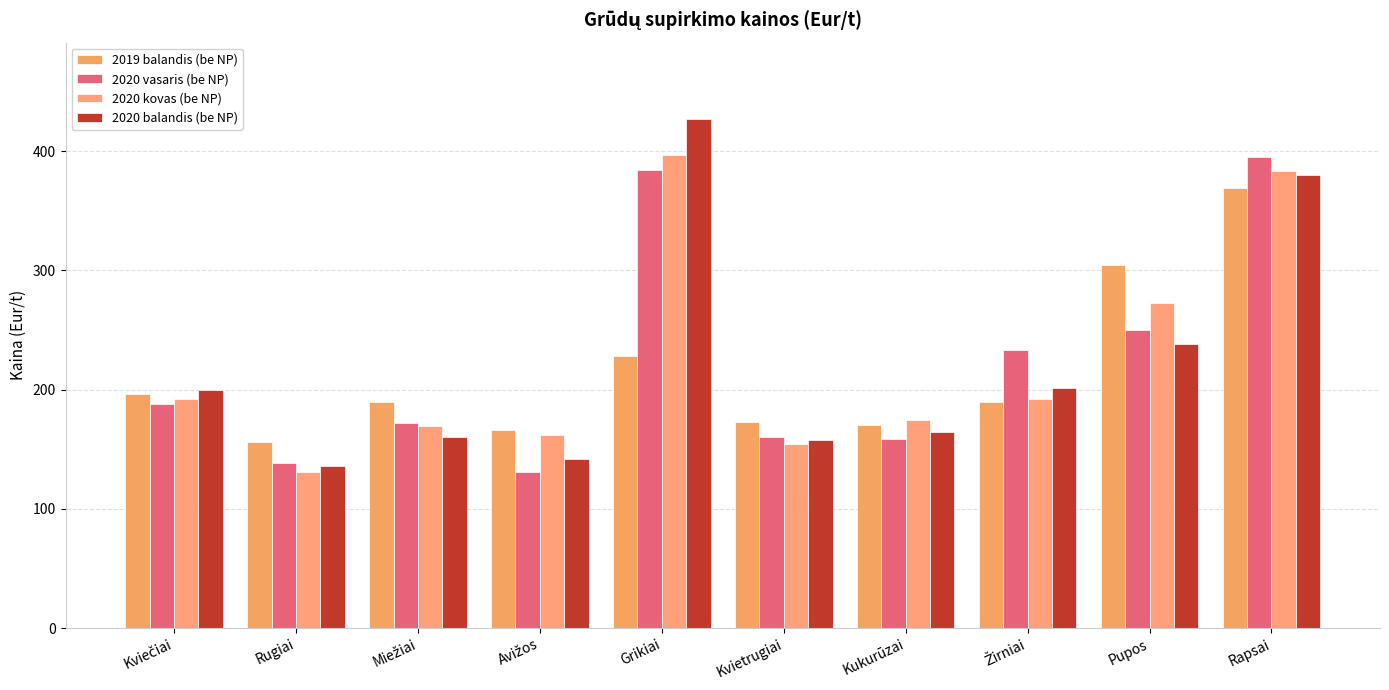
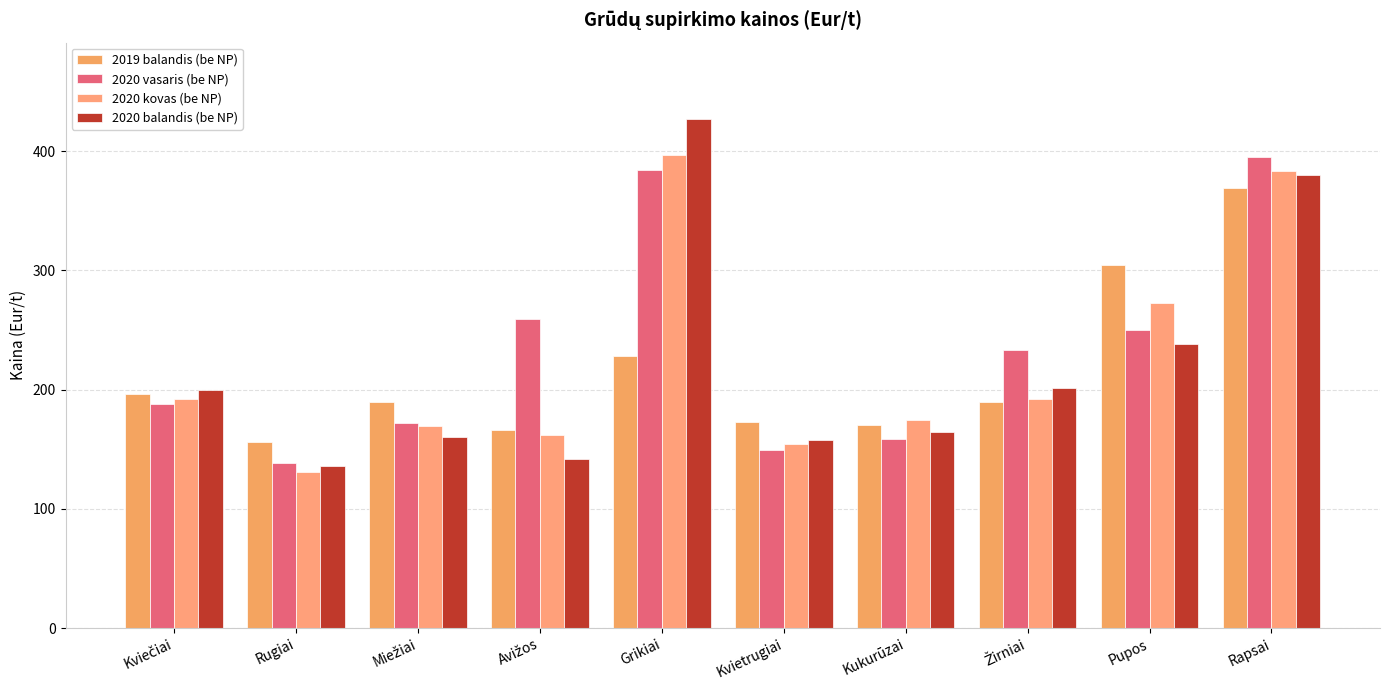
  {
    "2020 vasaris (be NP)": {
      "Kviečiai": 188,
      "Rugiai": 139,
      "Miežiai": 172,
-     "Avižos": 131,
+     "Avižos": 260,
      "Grikiai": 384,
-     "Kvietrugiai": 160,
+     "Kvietrugiai": 150,
      "Kukurūzai": 159,
      "Žirniai": 234,
      "Pupos": 250,
      "Rapsai": 395
    },
    "2020 balandis (be NP)": {
      "Kviečiai": 200,
      "Rugiai": 136,
      "Miežiai": 160,
      "Avižos": 142,
      "Grikiai": 427,
      "Kvietrugiai": 158,
      "Kukurūzai": 165,
      "Žirniai": 201,
      "Pupos": 238,
      "Rapsai": 380
    }
  }
